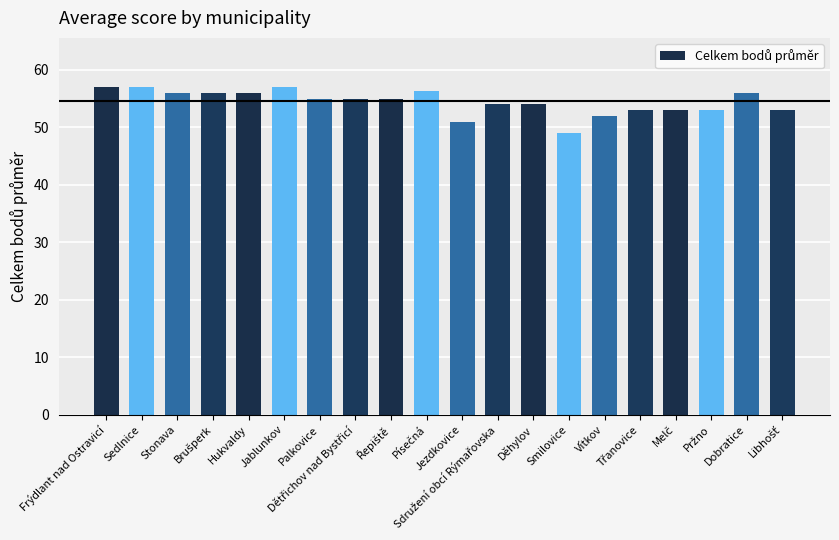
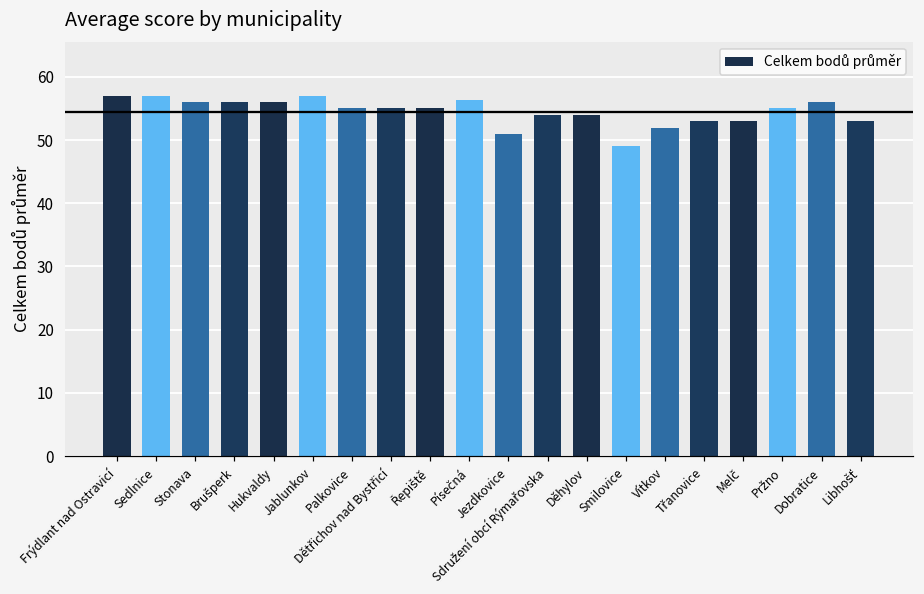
  {
    "Frýdlant nad Ostravicí": 57,
    "Sedlnice": 57,
    "Stonava": 56,
    "Brušperk": 56,
    "Hukvaldy": 56,
    "Jablunkov": 57,
    "Palkovice": 55,
    "Dětřichov nad Bystřicí": 55,
    "Řepiště": 55,
    "Písečná": 56,
    "Jezdkovice": 51,
    "Sdružení obcí Rýmařovska": 54,
    "Děhylov": 54,
    "Smilovice": 49,
    "Vítkov": 52,
    "Třanovice": 53,
    "Melč": 53,
-   "Pržno": 53,
+   "Pržno": 55,
    "Dobratice": 56,
    "Libhošť": 53
  }
